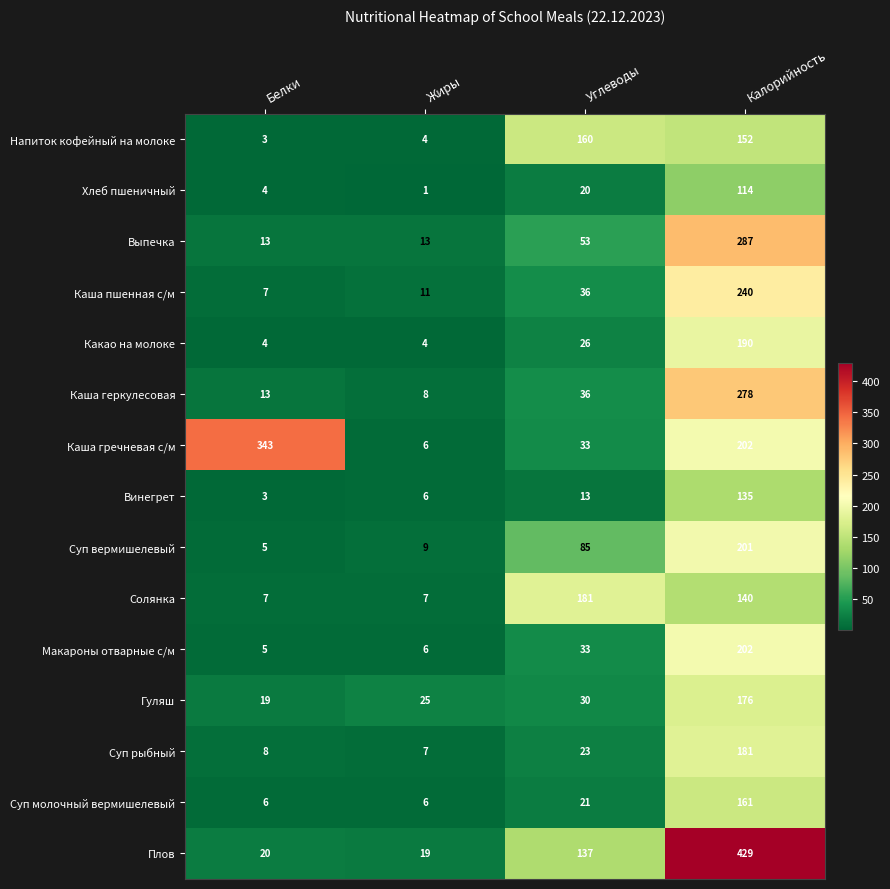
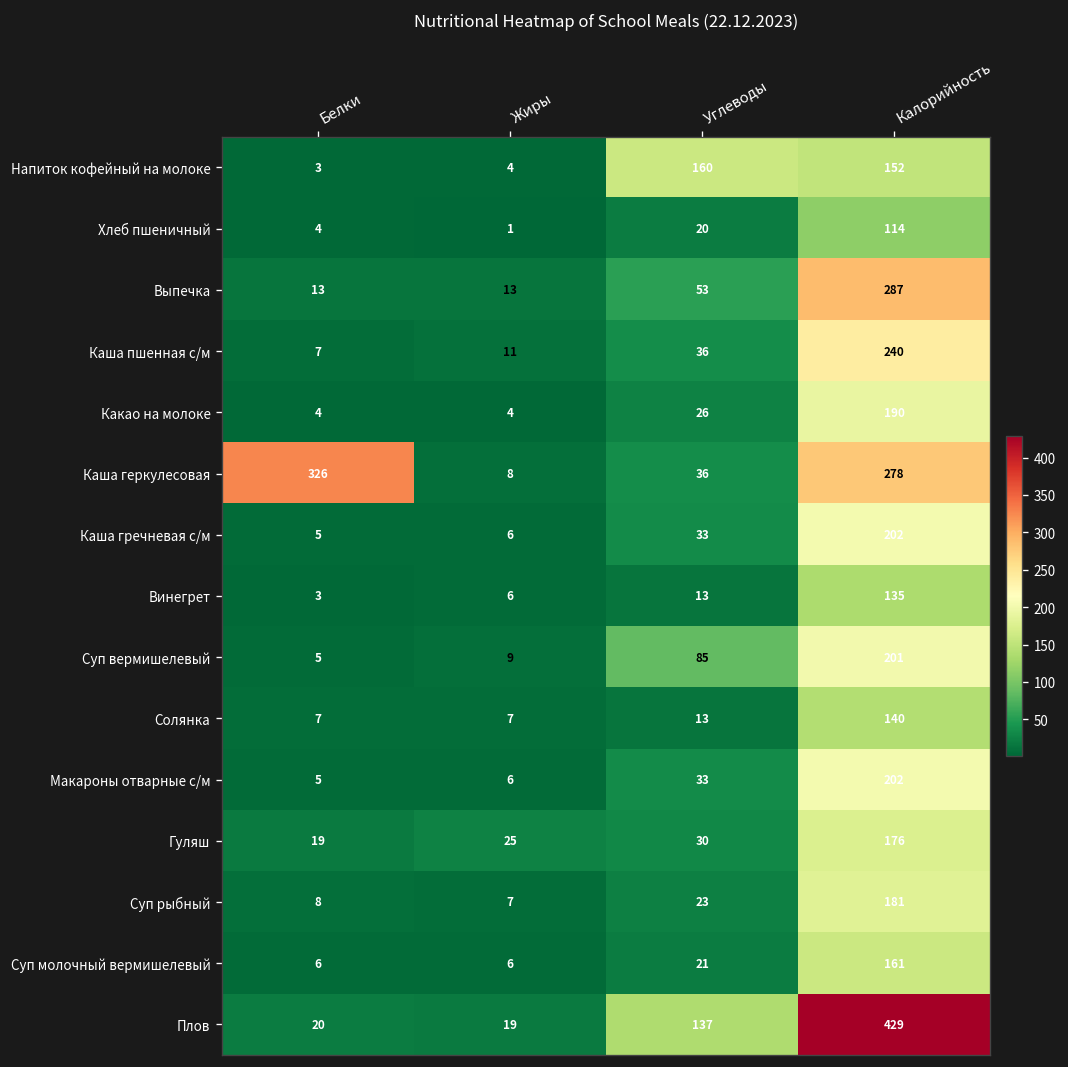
  {
    "Напиток кофейный на молоке": {
      "Белки": 3,
      "Жиры": 4,
      "Углеводы": 160,
      "Калорийность": 152
    },
    "Хлеб пшеничный": {
      "Белки": 4,
      "Жиры": 1,
      "Углеводы": 20,
      "Калорийность": 114
    },
    "Выпечка": {
      "Белки": 13,
      "Жиры": 13,
      "Углеводы": 53,
      "Калорийность": 287
    },
    "Каша пшенная с/м": {
      "Белки": 7,
      "Жиры": 11,
      "Углеводы": 36,
      "Калорийность": 240
    },
    "Какао на молоке": {
      "Белки": 4,
      "Жиры": 4,
      "Углеводы": 26,
      "Калорийность": 190
    },
    "Каша геркулесовая": {
-     "Белки": 13,
+     "Белки": 326,
      "Жиры": 8,
      "Углеводы": 36,
      "Калорийность": 278
    },
    "Каша гречневая с/м": {
-     "Белки": 343,
+     "Белки": 5,
      "Жиры": 6,
      "Углеводы": 33,
      "Калорийность": 202
    },
    "Винегрет": {
      "Белки": 3,
      "Жиры": 6,
      "Углеводы": 13,
      "Калорийность": 135
    },
    "Суп вермишелевый": {
      "Белки": 5,
      "Жиры": 9,
      "Углеводы": 85,
      "Калорийность": 201
    },
    "Солянка": {
      "Белки": 7,
      "Жиры": 7,
-     "Углеводы": 181,
+     "Углеводы": 13,
      "Калорийность": 140
    },
    "Макароны отварные с/м": {
      "Белки": 5,
      "Жиры": 6,
      "Углеводы": 33,
      "Калорийность": 202
    },
    "Гуляш": {
      "Белки": 19,
      "Жиры": 25,
      "Углеводы": 30,
      "Калорийность": 176
    },
    "Суп рыбный": {
      "Белки": 8,
      "Жиры": 7,
      "Углеводы": 23,
      "Калорийность": 181
    },
    "Суп молочный вермишелевый": {
      "Белки": 6,
      "Жиры": 6,
      "Углеводы": 21,
      "Калорийность": 161
    },
    "Плов": {
      "Белки": 20,
      "Жиры": 19,
      "Углеводы": 137,
      "Калорийность": 429
    }
  }
